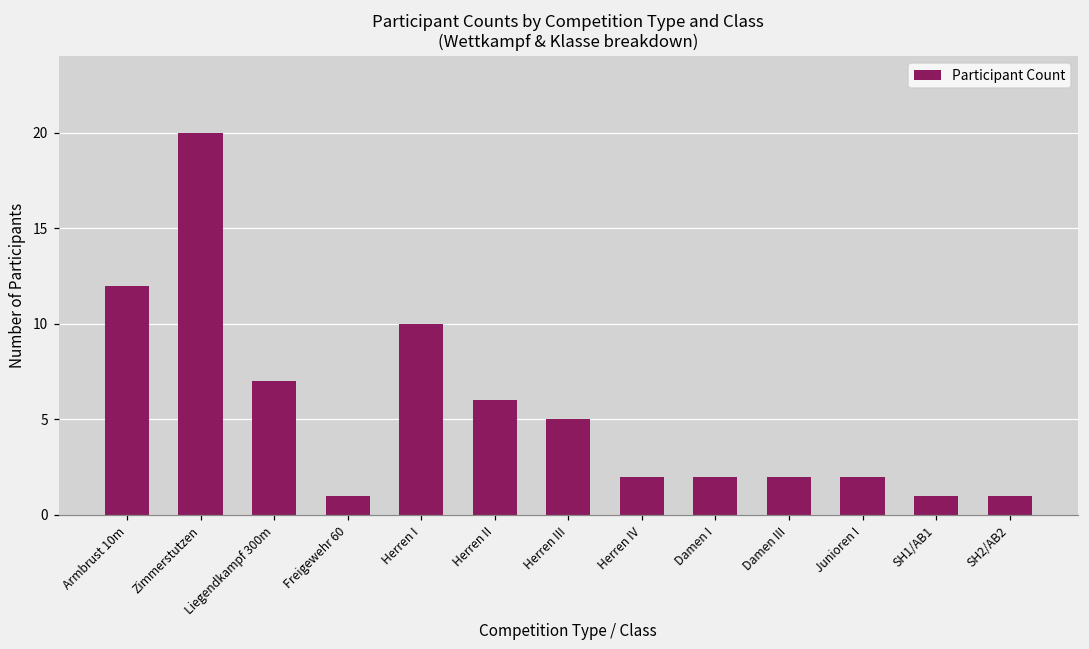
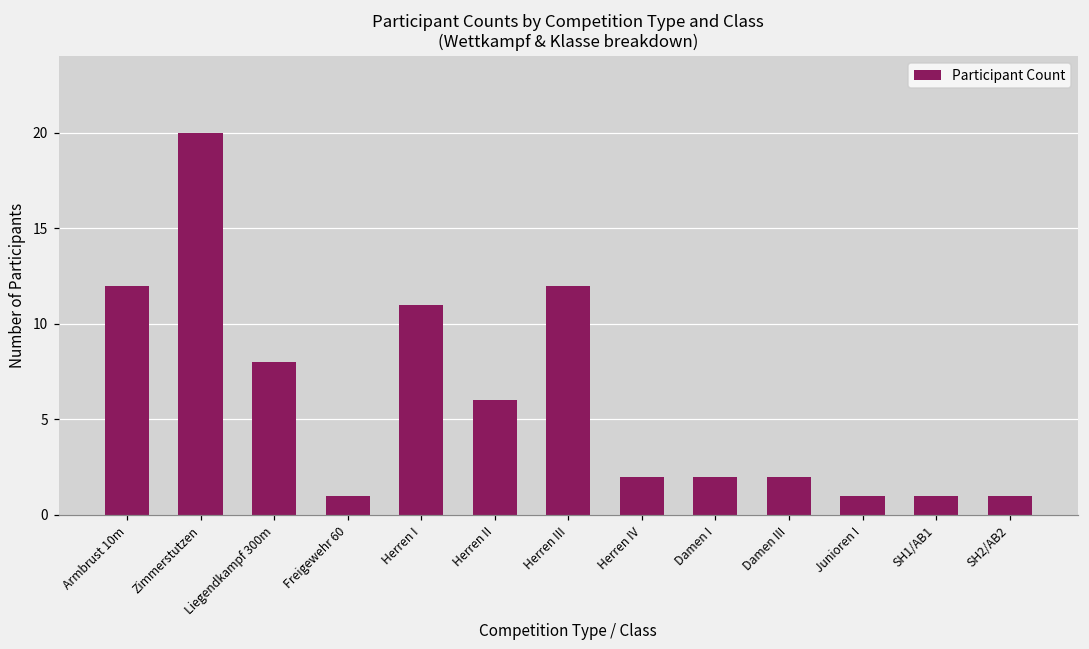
  {
    "Armbrust 10m": 12,
    "Zimmerstutzen": 20,
-   "Liegendkampf 300m": 7,
+   "Liegendkampf 300m": 8,
    "Freigewehr 60": 1,
-   "Herren I": 10,
+   "Herren I": 11,
    "Herren II": 6,
-   "Herren III": 5,
+   "Herren III": 12,
    "Herren IV": 2,
    "Damen I": 2,
    "Damen III": 2,
-   "Junioren I": 2,
+   "Junioren I": 1,
    "SH1/AB1": 1,
    "SH2/AB2": 1
  }
